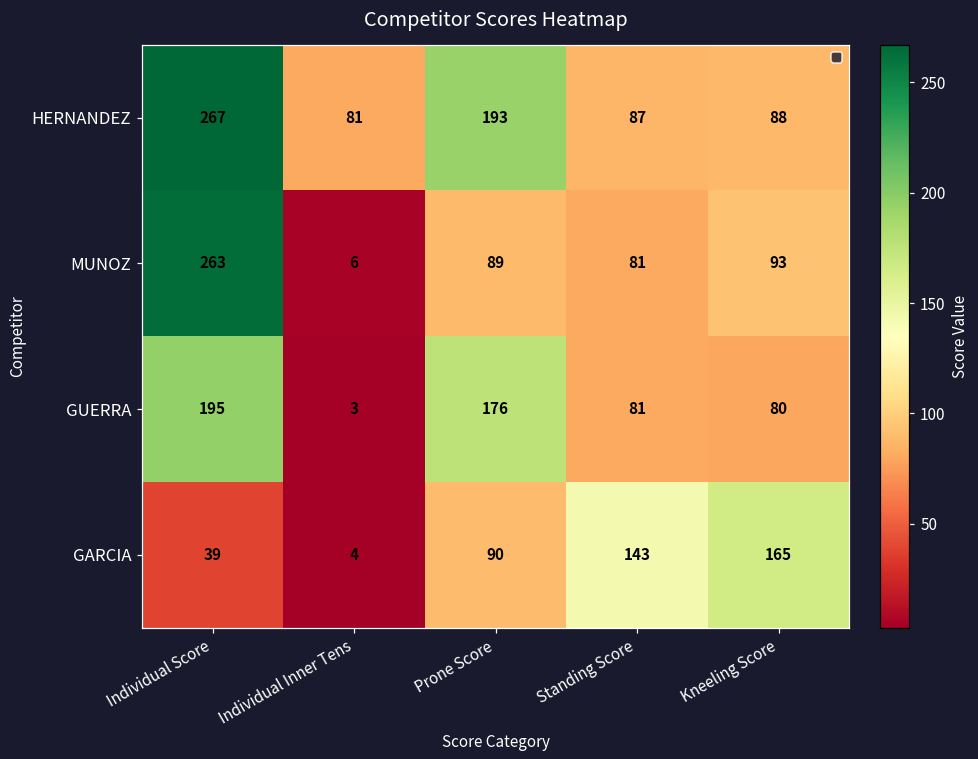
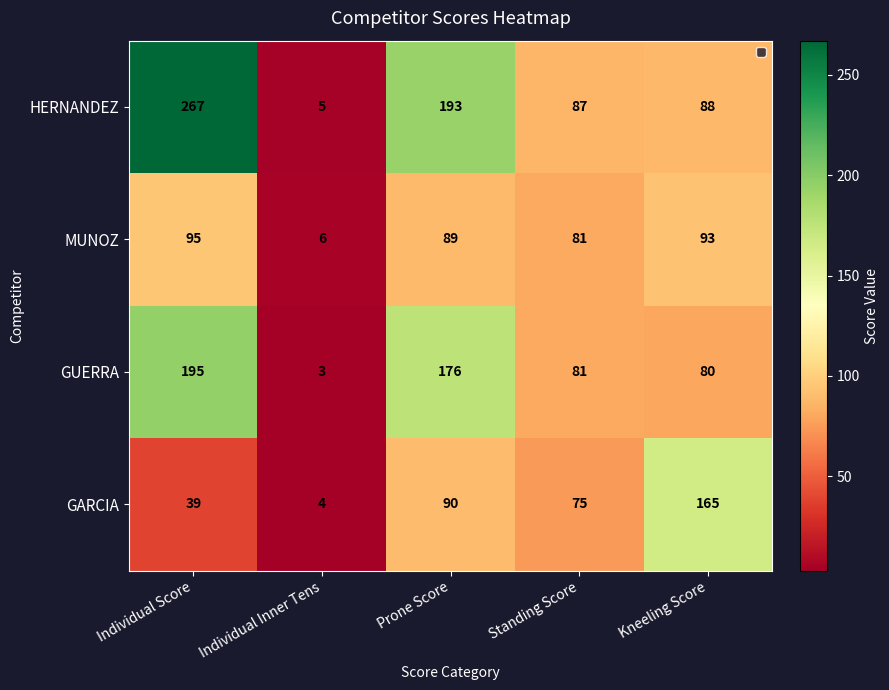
  {
    "HERNANDEZ": {
      "Individual Score": 267,
-     "Individual Inner Tens": 81,
+     "Individual Inner Tens": 5,
      "Prone Score": 193,
      "Standing Score": 87,
      "Kneeling Score": 88
    },
    "MUNOZ": {
-     "Individual Score": 263,
+     "Individual Score": 95,
      "Individual Inner Tens": 6,
      "Prone Score": 89,
      "Standing Score": 81,
      "Kneeling Score": 93
    },
    "GUERRA": {
      "Individual Score": 195,
      "Individual Inner Tens": 3,
      "Prone Score": 176,
      "Standing Score": 81,
      "Kneeling Score": 80
    },
    "GARCIA": {
      "Individual Score": 39,
      "Individual Inner Tens": 4,
      "Prone Score": 90,
-     "Standing Score": 143,
+     "Standing Score": 75,
      "Kneeling Score": 165
    }
  }
